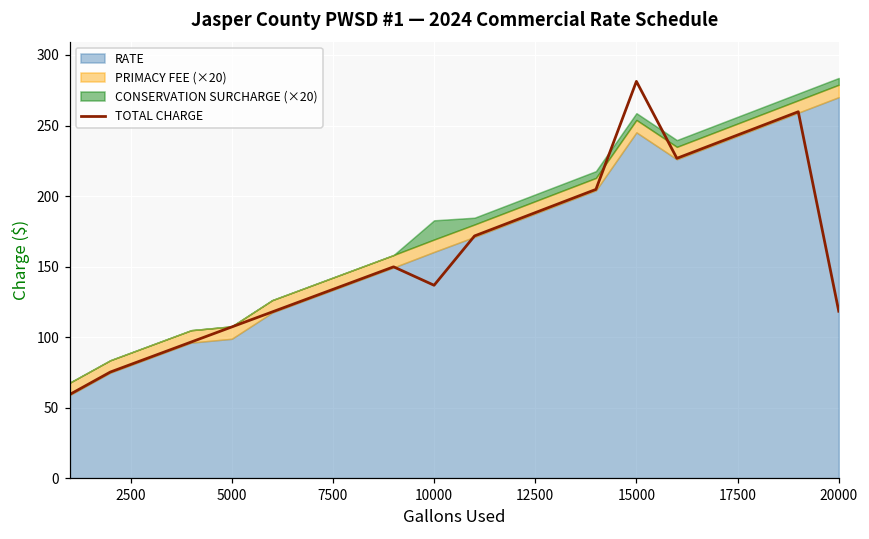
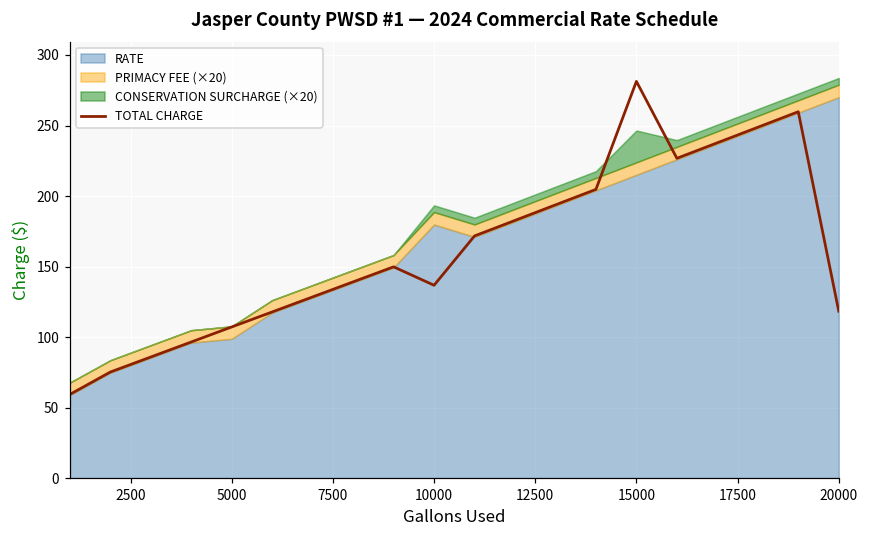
  {
    "RATE": {
      "5000": 99,
-     "10000": 160,
-     "15000": 245,
+     "10000": 180,
+     "15000": 215,
      "20000": 270
    },
    "TOTAL CHARGE": {
      "10000": 137,
      "15000": 281,
      "20000": 118
    },
    "PRIMACY FEE (×20)": {
      "10000": 9,
      "15000": 9,
      "20000": 9
    },
    "CONSERVATION SURCHARGE (×20)": {
-     "10000": 14,
-     "15000": 5,
+     "10000": 5,
+     "15000": 23,
      "20000": 5
    }
  }
